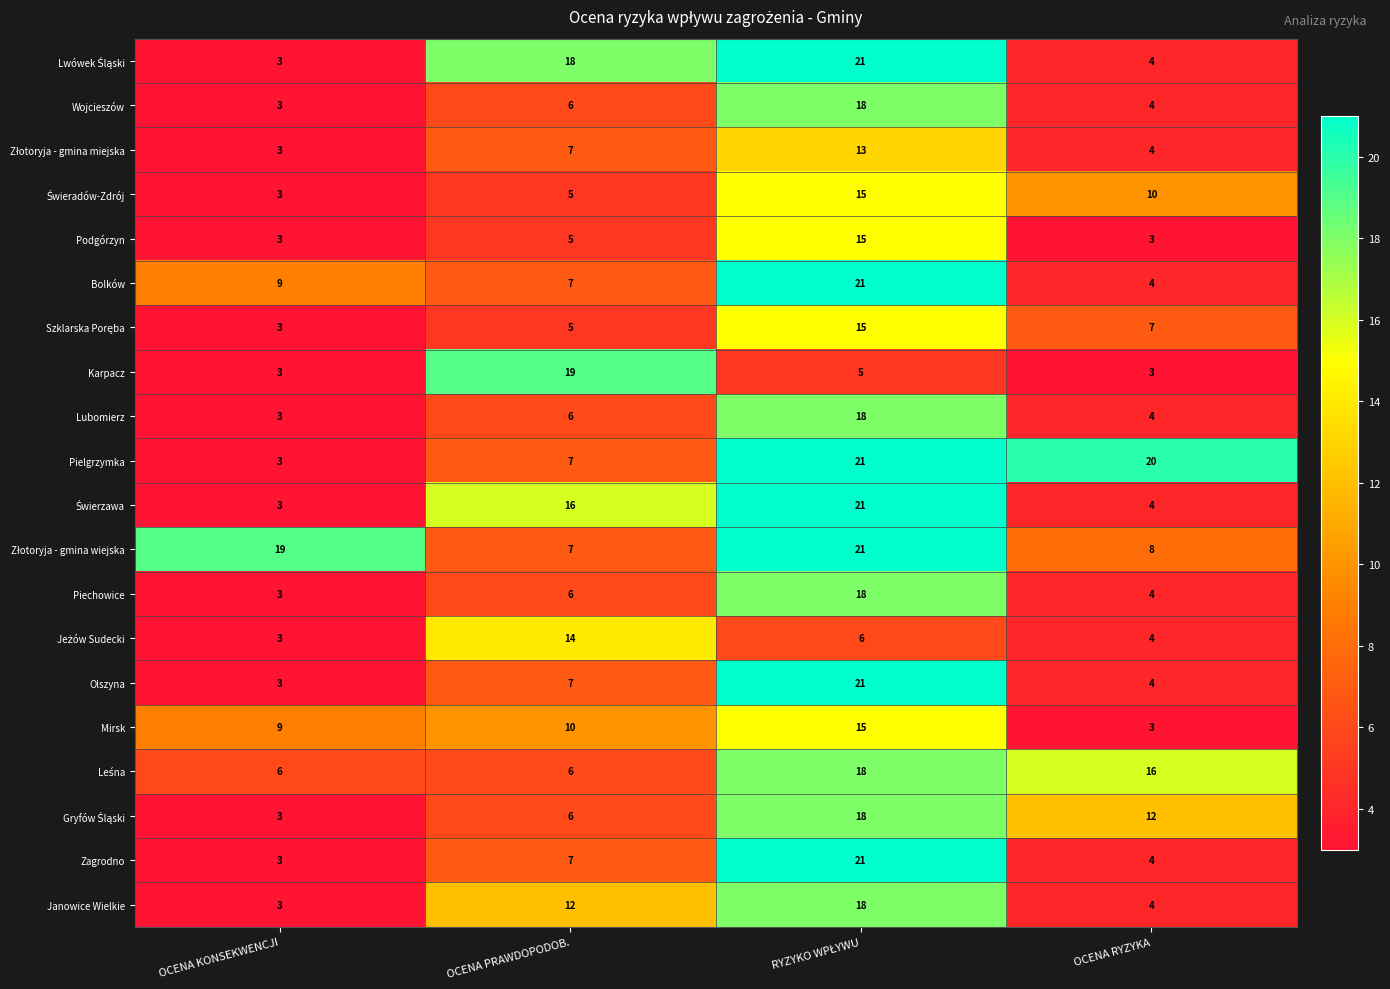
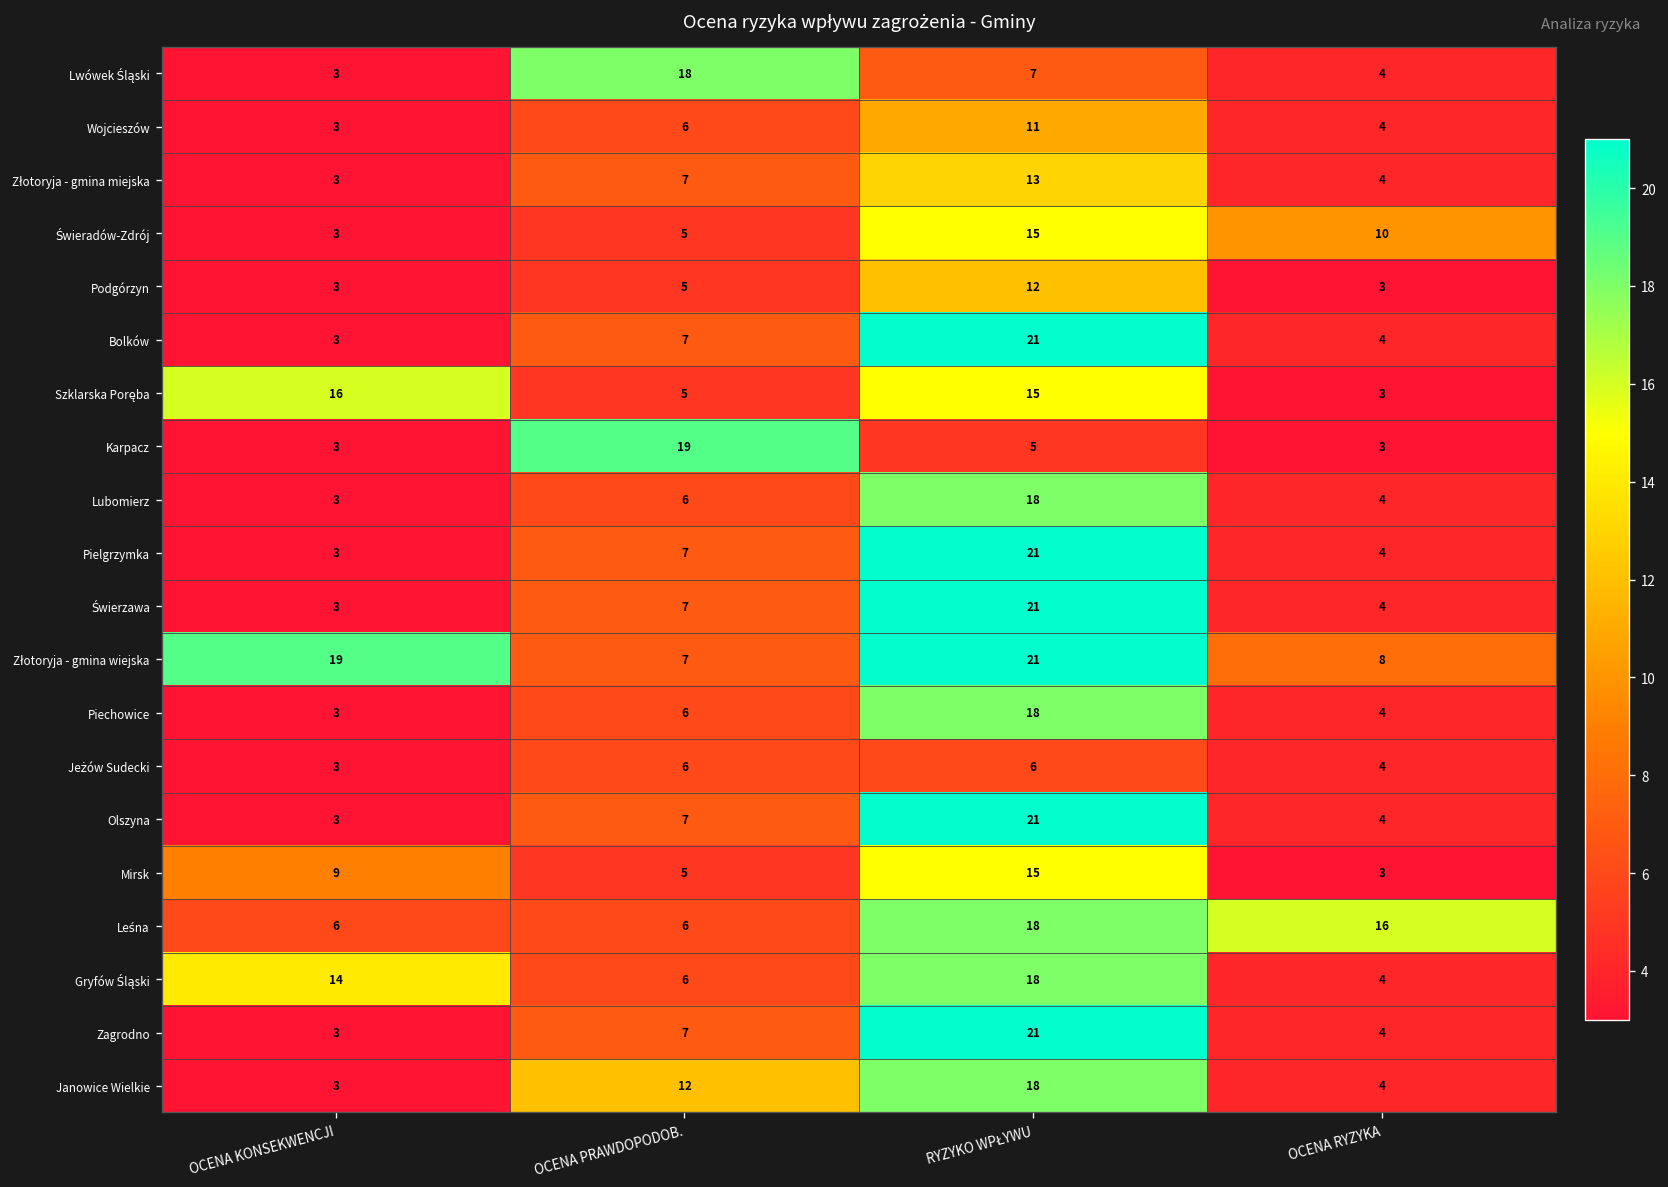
  {
    "Lwówek Śląski": {
      "OCENA KONSEKWENCJI": 3,
      "OCENA PRAWDOPODOB.": 18,
-     "RYZYKO WPŁYWU": 21,
+     "RYZYKO WPŁYWU": 7,
      "OCENA RYZYKA": 4
    },
    "Wojcieszów": {
      "OCENA KONSEKWENCJI": 3,
      "OCENA PRAWDOPODOB.": 6,
-     "RYZYKO WPŁYWU": 18,
+     "RYZYKO WPŁYWU": 11,
      "OCENA RYZYKA": 4
    },
    "Złotoryja - gmina miejska": {
      "OCENA KONSEKWENCJI": 3,
      "OCENA PRAWDOPODOB.": 7,
      "RYZYKO WPŁYWU": 13,
      "OCENA RYZYKA": 4
    },
    "Świeradów-Zdrój": {
      "OCENA KONSEKWENCJI": 3,
      "OCENA PRAWDOPODOB.": 5,
      "RYZYKO WPŁYWU": 15,
      "OCENA RYZYKA": 10
    },
    "Podgórzyn": {
      "OCENA KONSEKWENCJI": 3,
      "OCENA PRAWDOPODOB.": 5,
-     "RYZYKO WPŁYWU": 15,
+     "RYZYKO WPŁYWU": 12,
      "OCENA RYZYKA": 3
    },
    "Bolków": {
-     "OCENA KONSEKWENCJI": 9,
+     "OCENA KONSEKWENCJI": 3,
      "OCENA PRAWDOPODOB.": 7,
      "RYZYKO WPŁYWU": 21,
      "OCENA RYZYKA": 4
    },
    "Szklarska Poręba": {
-     "OCENA KONSEKWENCJI": 3,
+     "OCENA KONSEKWENCJI": 16,
      "OCENA PRAWDOPODOB.": 5,
      "RYZYKO WPŁYWU": 15,
-     "OCENA RYZYKA": 7
+     "OCENA RYZYKA": 3
    },
    "Karpacz": {
      "OCENA KONSEKWENCJI": 3,
      "OCENA PRAWDOPODOB.": 19,
      "RYZYKO WPŁYWU": 5,
      "OCENA RYZYKA": 3
    },
    "Lubomierz": {
      "OCENA KONSEKWENCJI": 3,
      "OCENA PRAWDOPODOB.": 6,
      "RYZYKO WPŁYWU": 18,
      "OCENA RYZYKA": 4
    },
    "Pielgrzymka": {
      "OCENA KONSEKWENCJI": 3,
      "OCENA PRAWDOPODOB.": 7,
      "RYZYKO WPŁYWU": 21,
-     "OCENA RYZYKA": 20
+     "OCENA RYZYKA": 4
    },
    "Świerzawa": {
      "OCENA KONSEKWENCJI": 3,
-     "OCENA PRAWDOPODOB.": 16,
+     "OCENA PRAWDOPODOB.": 7,
      "RYZYKO WPŁYWU": 21,
      "OCENA RYZYKA": 4
    },
    "Złotoryja - gmina wiejska": {
      "OCENA KONSEKWENCJI": 19,
      "OCENA PRAWDOPODOB.": 7,
      "RYZYKO WPŁYWU": 21,
      "OCENA RYZYKA": 8
    },
    "Piechowice": {
      "OCENA KONSEKWENCJI": 3,
      "OCENA PRAWDOPODOB.": 6,
      "RYZYKO WPŁYWU": 18,
      "OCENA RYZYKA": 4
    },
    "Jeżów Sudecki": {
      "OCENA KONSEKWENCJI": 3,
-     "OCENA PRAWDOPODOB.": 14,
+     "OCENA PRAWDOPODOB.": 6,
      "RYZYKO WPŁYWU": 6,
      "OCENA RYZYKA": 4
    },
    "Olszyna": {
      "OCENA KONSEKWENCJI": 3,
      "OCENA PRAWDOPODOB.": 7,
      "RYZYKO WPŁYWU": 21,
      "OCENA RYZYKA": 4
    },
    "Mirsk": {
      "OCENA KONSEKWENCJI": 9,
-     "OCENA PRAWDOPODOB.": 10,
+     "OCENA PRAWDOPODOB.": 5,
      "RYZYKO WPŁYWU": 15,
      "OCENA RYZYKA": 3
    },
    "Leśna": {
      "OCENA KONSEKWENCJI": 6,
      "OCENA PRAWDOPODOB.": 6,
      "RYZYKO WPŁYWU": 18,
      "OCENA RYZYKA": 16
    },
    "Gryfów Śląski": {
-     "OCENA KONSEKWENCJI": 3,
+     "OCENA KONSEKWENCJI": 14,
      "OCENA PRAWDOPODOB.": 6,
      "RYZYKO WPŁYWU": 18,
-     "OCENA RYZYKA": 12
+     "OCENA RYZYKA": 4
    },
    "Zagrodno": {
      "OCENA KONSEKWENCJI": 3,
      "OCENA PRAWDOPODOB.": 7,
      "RYZYKO WPŁYWU": 21,
      "OCENA RYZYKA": 4
    },
    "Janowice Wielkie": {
      "OCENA KONSEKWENCJI": 3,
      "OCENA PRAWDOPODOB.": 12,
      "RYZYKO WPŁYWU": 18,
      "OCENA RYZYKA": 4
    }
  }
